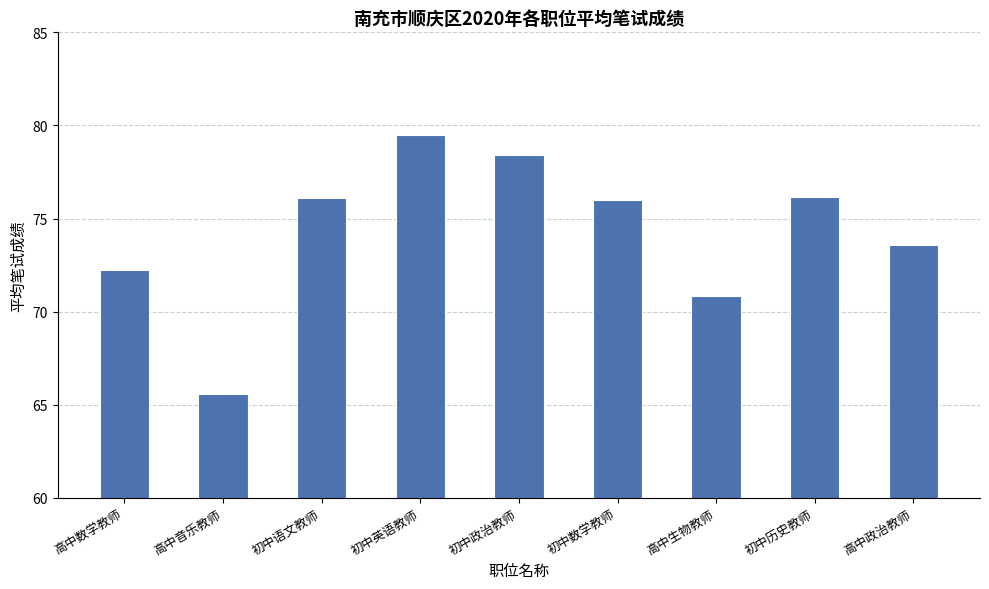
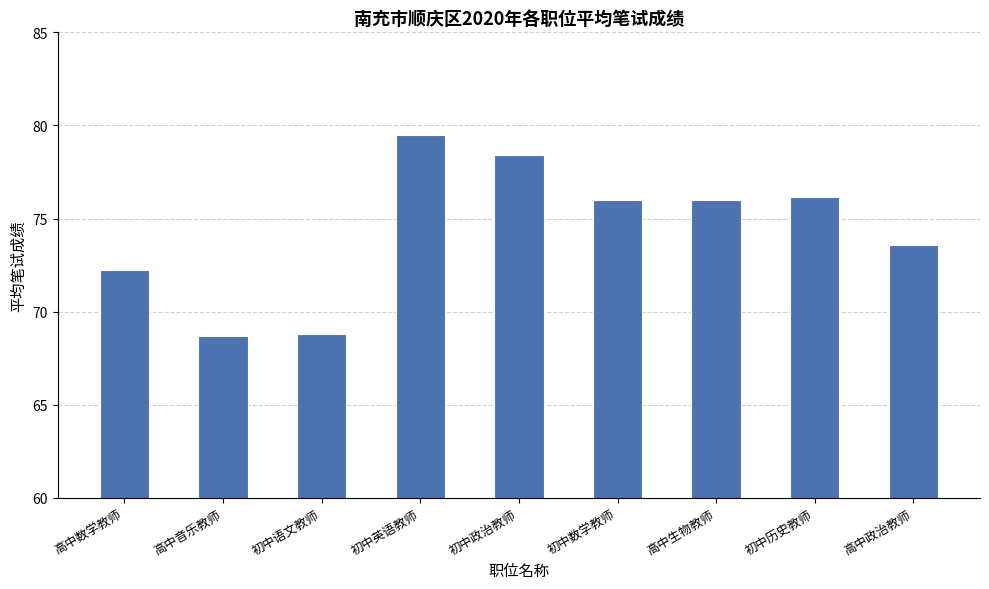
  {
    "高中数学教师": 72.3,
-   "高中音乐教师": 65.6,
-   "初中语文教师": 76.1,
+   "高中音乐教师": 68.7,
+   "初中语文教师": 68.8,
    "初中英语教师": 79.5,
    "初中政治教师": 78.4,
    "初中数学教师": 76.0,
-   "高中生物教师": 70.8,
+   "高中生物教师": 76.0,
    "初中历史教师": 76.2,
    "高中政治教师": 73.6
  }
